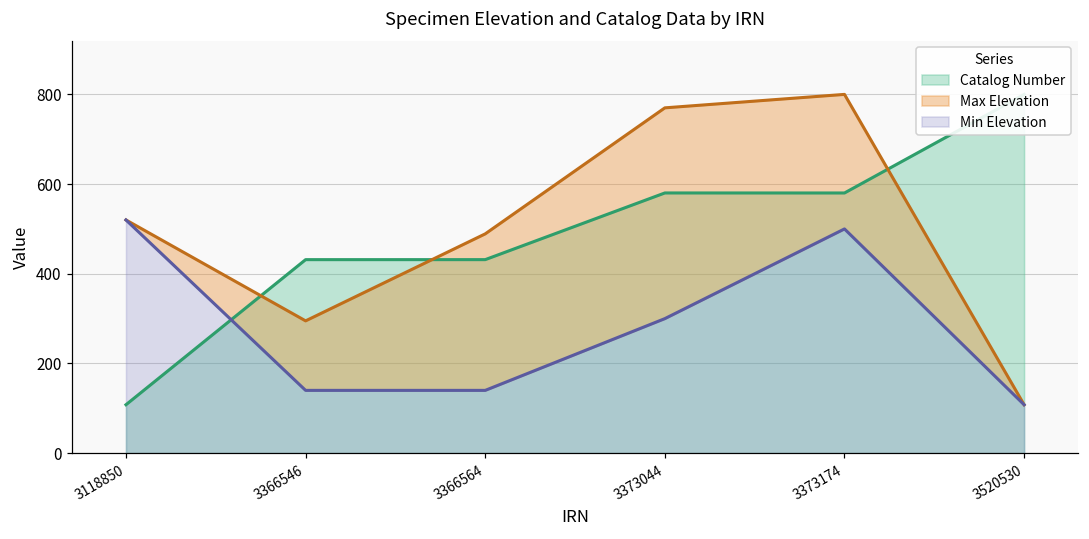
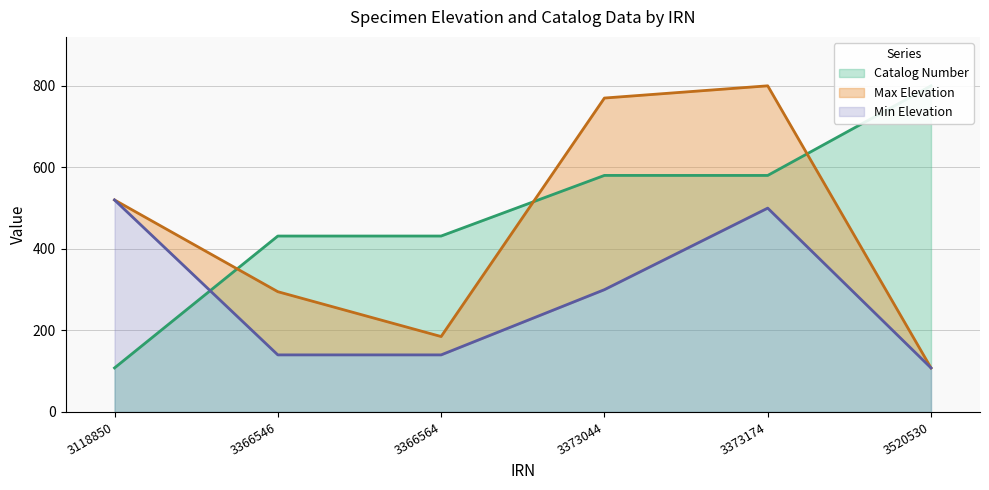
  {
    "Max Elevation": {
      "3366546": 300,
-     "3366564": 490,
+     "3366564": 190,
      "3373044": 770,
      "3373174": 800
    }
  }
